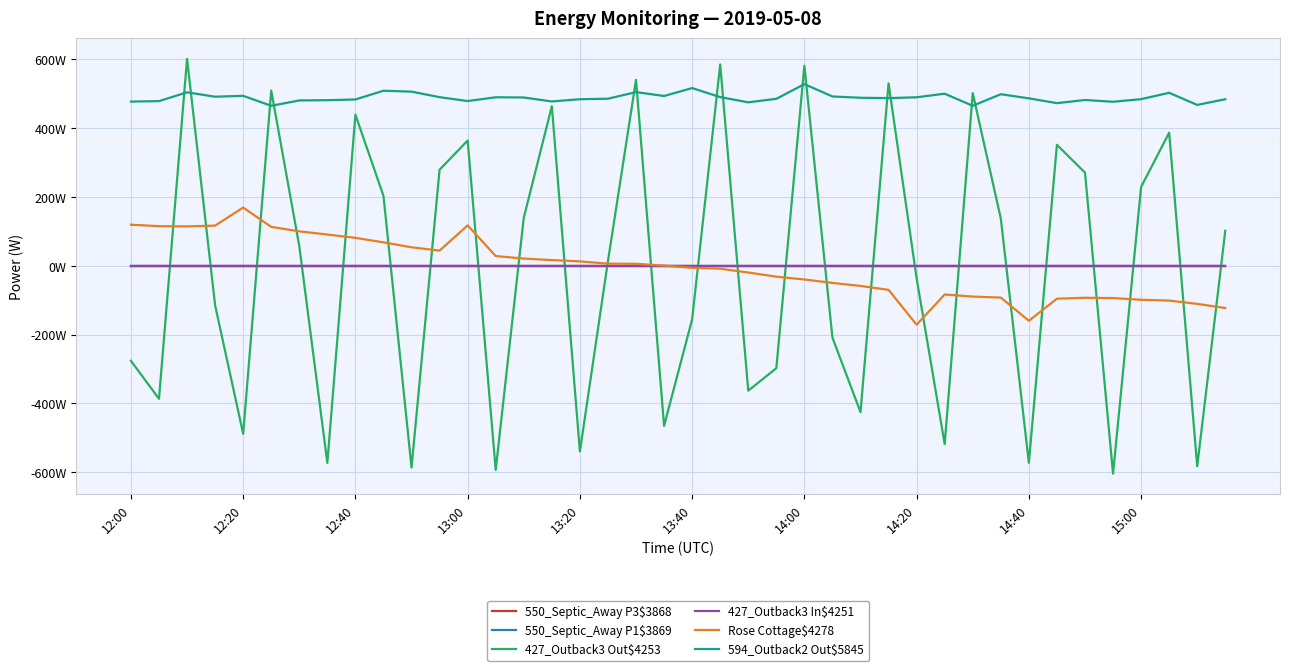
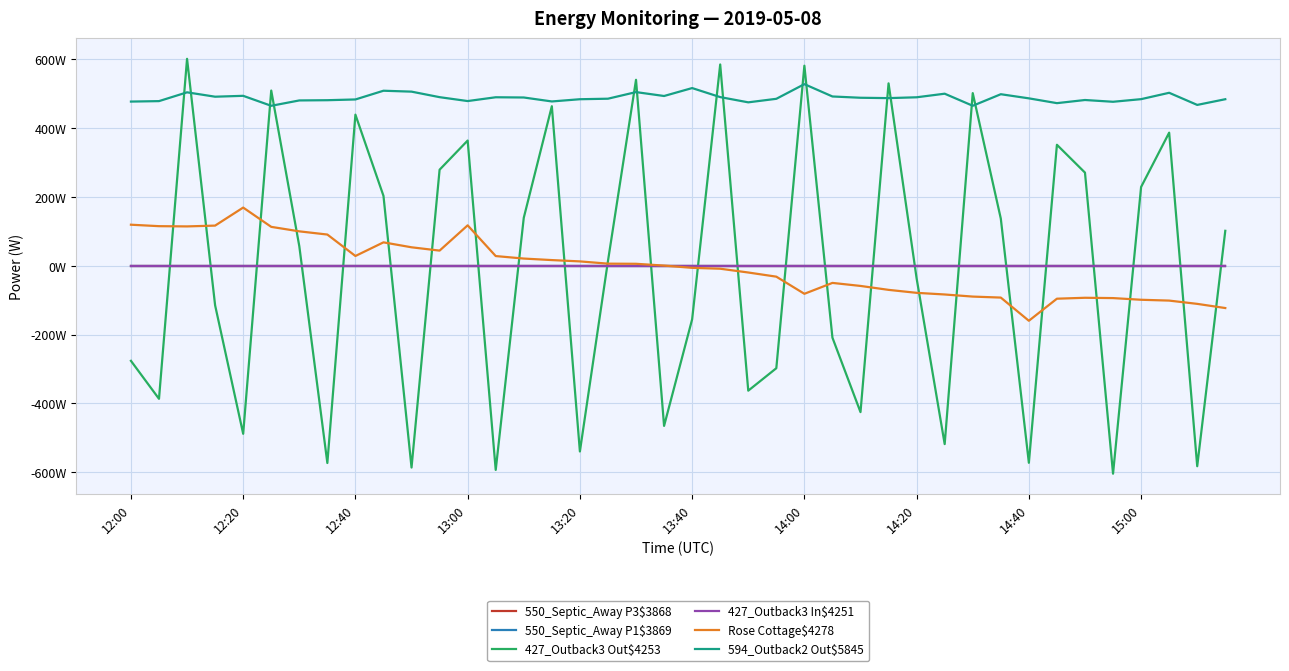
  {
    "427_Outback3 In$4251": {
      "12:00": "0W",
      "12:20": "0W",
      "12:40": "0W",
      "13:00": "0W",
      "13:20": "0W",
      "14:00": "0W",
      "14:20": "0W",
      "14:40": "0W",
      "15:00": "0W"
    },
    "Rose Cottage$4278": {
      "12:00": "120W",
      "12:20": "170W",
-     "12:40": "80W",
+     "12:40": "30W",
      "13:00": "120W",
      "13:20": "10W",
-     "14:00": "-40W",
-     "14:20": "-170W",
+     "14:00": "-80W",
+     "14:20": "-80W",
      "14:40": "-160W",
      "15:00": "-100W"
    }
  }
